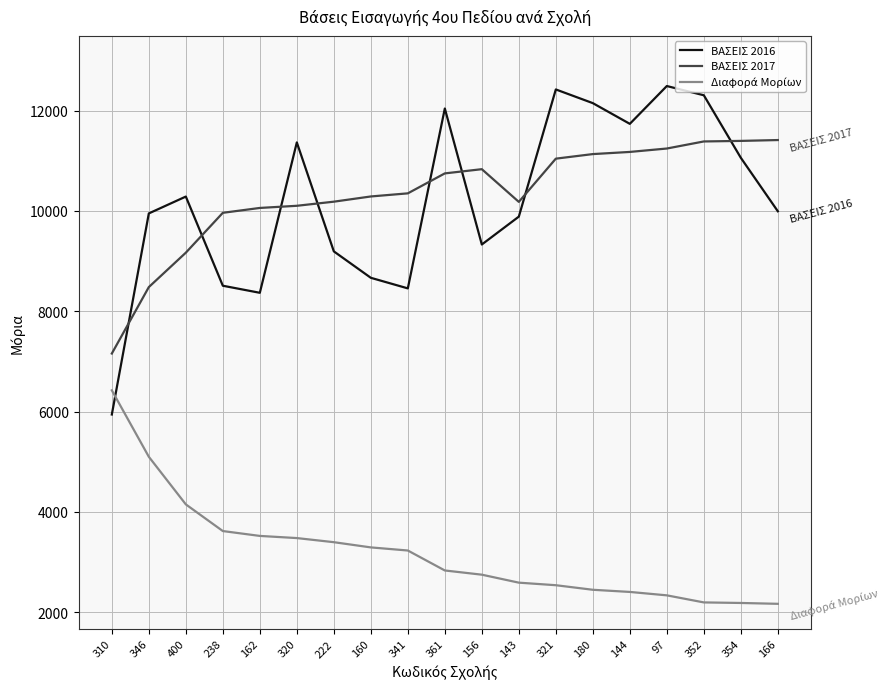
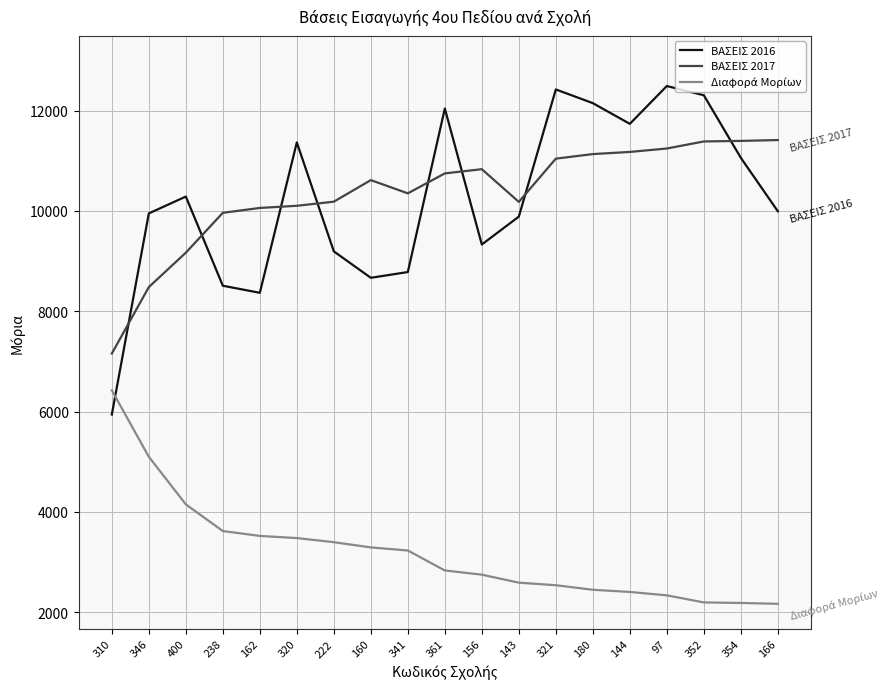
  {
    "ΒΑΣΕΙΣ 2016": {
      "310": 5900,
      "346": 10000,
      "400": 10300,
      "238": 8500,
      "162": 8400,
      "320": 11400,
      "222": 9200,
      "160": 8700,
-     "341": 8500,
+     "341": 8800,
      "361": 12000,
      "156": 9300,
      "143": 9900,
      "321": 12400,
      "180": 12200,
      "144": 11700,
      "97": 12500,
      "352": 12300,
      "354": 11100
    },
    "ΒΑΣΕΙΣ 2017": {
      "310": 7200,
      "346": 8500,
      "400": 9200,
      "238": 10000,
      "162": 10100,
      "320": 10100,
      "222": 10200,
-     "160": 10300,
+     "160": 10600,
      "341": 10400,
      "361": 10700,
      "156": 10800,
      "143": 10200,
      "321": 11000,
      "180": 11100,
      "144": 11200,
      "97": 11200,
      "352": 11400,
      "354": 11400
    },
    "Διαφορά Μορίων": {
      "310": 6400,
      "346": 5100,
      "400": 4100,
      "238": 3600,
      "162": 3500,
      "320": 3500,
      "222": 3400,
      "160": 3300,
      "341": 3200,
      "361": 2800,
      "156": 2700,
      "143": 2600,
      "321": 2500,
      "180": 2400,
      "144": 2400,
      "97": 2300,
      "352": 2200,
      "354": 2200,
      "166": 2200
    }
  }
